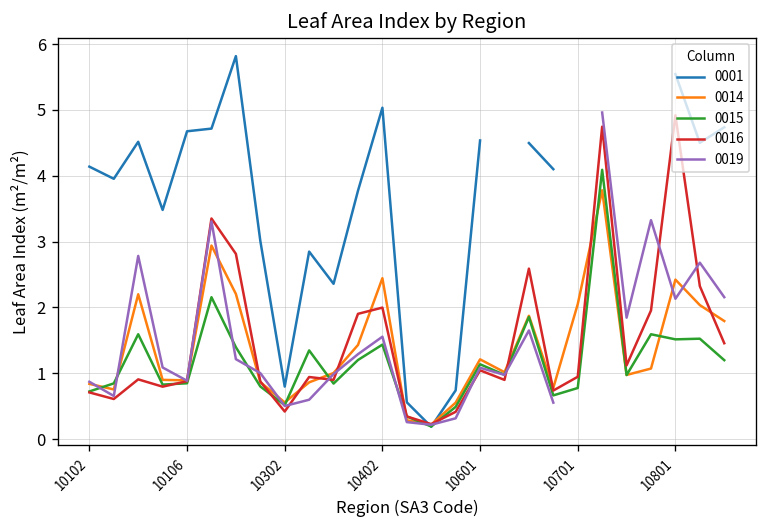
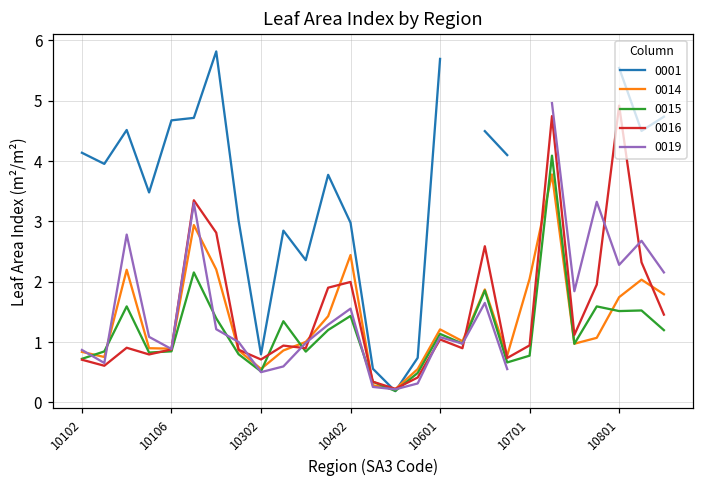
  {
    "0001": {
      "10102": 4.1,
      "10106": 4.7,
      "10302": 0.8,
-     "10402": 5.0,
-     "10601": 4.5
+     "10402": 3.0,
+     "10601": 5.7
    },
    "0014": {
      "10402": 2.4,
      "10601": 1.2,
      "10701": 2.0,
-     "10801": 2.4
+     "10801": 1.7
    },
    "0015": {
      "10402": 1.4,
      "10601": 1.1,
      "10701": 0.8,
      "10801": 1.5
    },
    "0016": {
-     "10302": 0.4,
+     "10302": 0.7,
      "10402": 2.0,
      "10701": 0.9
    },
    "0019": {
      "10402": 1.6,
-     "10801": 2.1
+     "10801": 2.3
    }
  }
